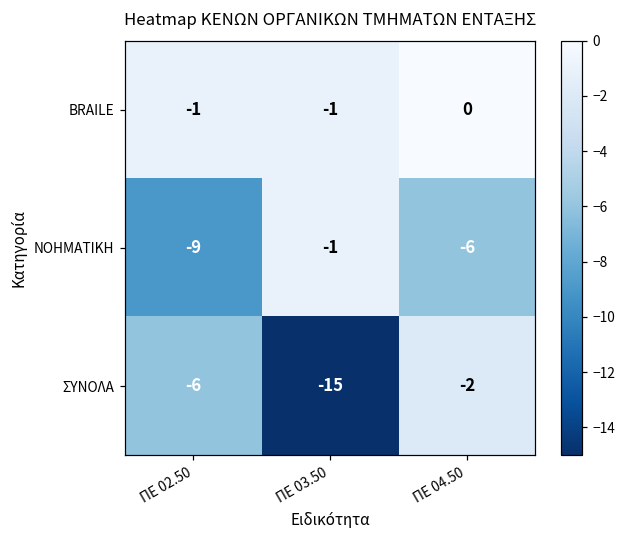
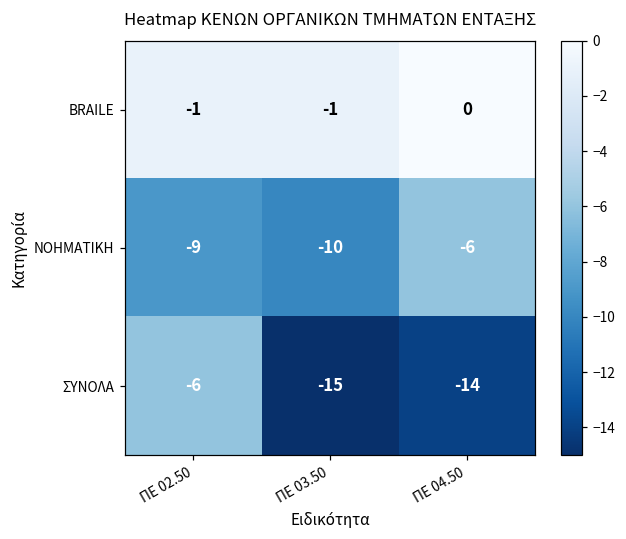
  {
    "BRAILE": {
      "ΠΕ 02.50": -1,
      "ΠΕ 03.50": -1,
      "ΠΕ 04.50": 0
    },
    "ΝΟΗΜΑΤΙΚΗ": {
      "ΠΕ 02.50": -9,
-     "ΠΕ 03.50": -1,
+     "ΠΕ 03.50": -10,
      "ΠΕ 04.50": -6
    },
    "ΣΥΝΟΛΑ": {
      "ΠΕ 02.50": -6,
      "ΠΕ 03.50": -15,
-     "ΠΕ 04.50": -2
+     "ΠΕ 04.50": -14
    }
  }
